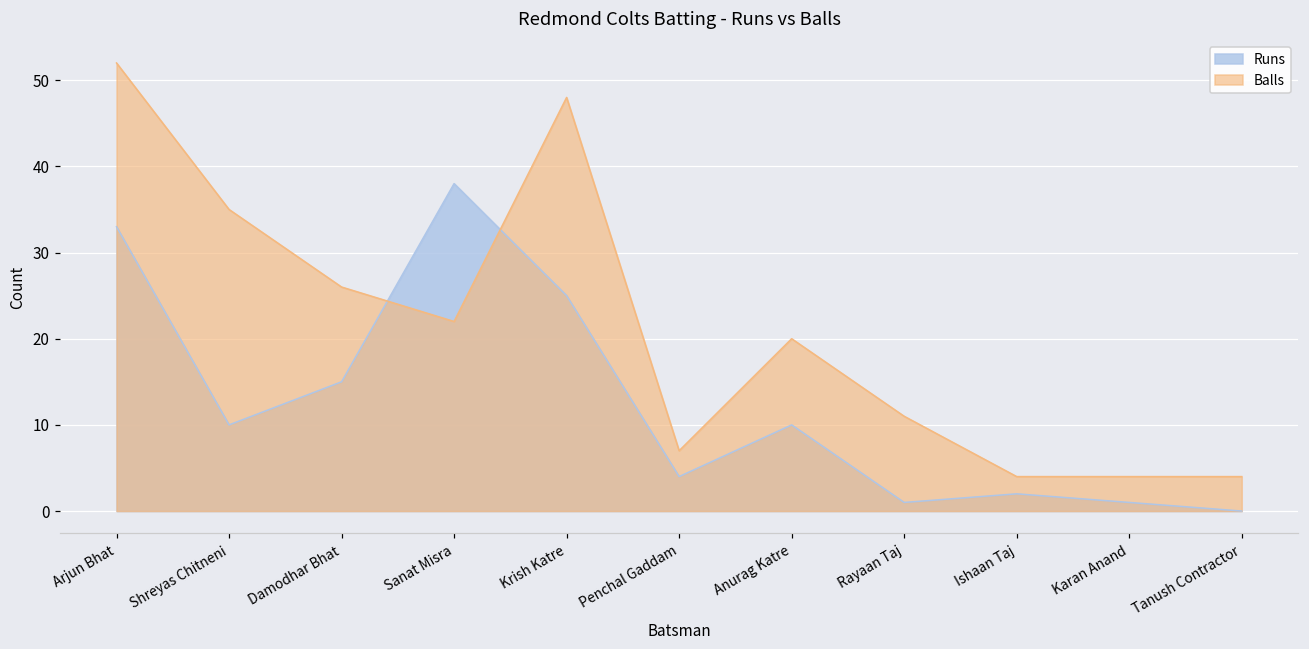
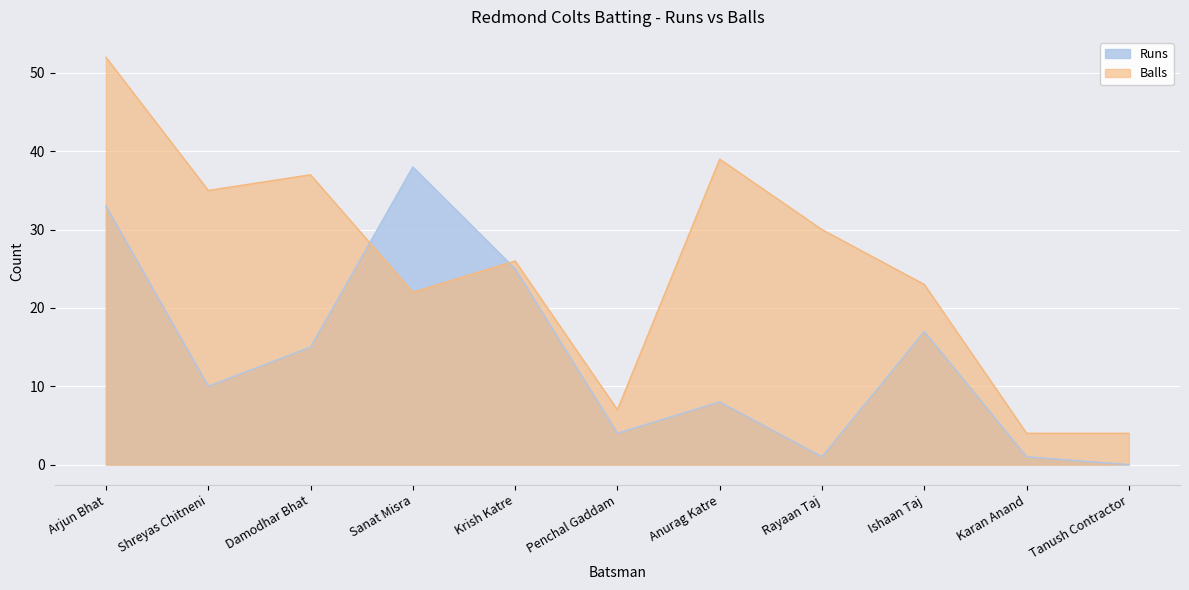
  {
    "Runs": {
      "Arjun Bhat": 33,
      "Shreyas Chitneni": 10,
      "Damodhar Bhat": 15,
      "Sanat Misra": 38,
      "Krish Katre": 25,
      "Penchal Gaddam": 4,
-     "Anurag Katre": 10,
+     "Anurag Katre": 8,
      "Rayaan Taj": 1,
-     "Ishaan Taj": 2,
+     "Ishaan Taj": 17,
      "Karan Anand": 1,
      "Tanush Contractor": 0
    },
    "Balls": {
      "Arjun Bhat": 52,
      "Shreyas Chitneni": 35,
-     "Damodhar Bhat": 26,
+     "Damodhar Bhat": 37,
      "Sanat Misra": 22,
-     "Krish Katre": 48,
+     "Krish Katre": 26,
      "Penchal Gaddam": 7,
-     "Anurag Katre": 20,
-     "Rayaan Taj": 11,
-     "Ishaan Taj": 4,
+     "Anurag Katre": 39,
+     "Rayaan Taj": 30,
+     "Ishaan Taj": 23,
      "Karan Anand": 4,
      "Tanush Contractor": 4
    }
  }
